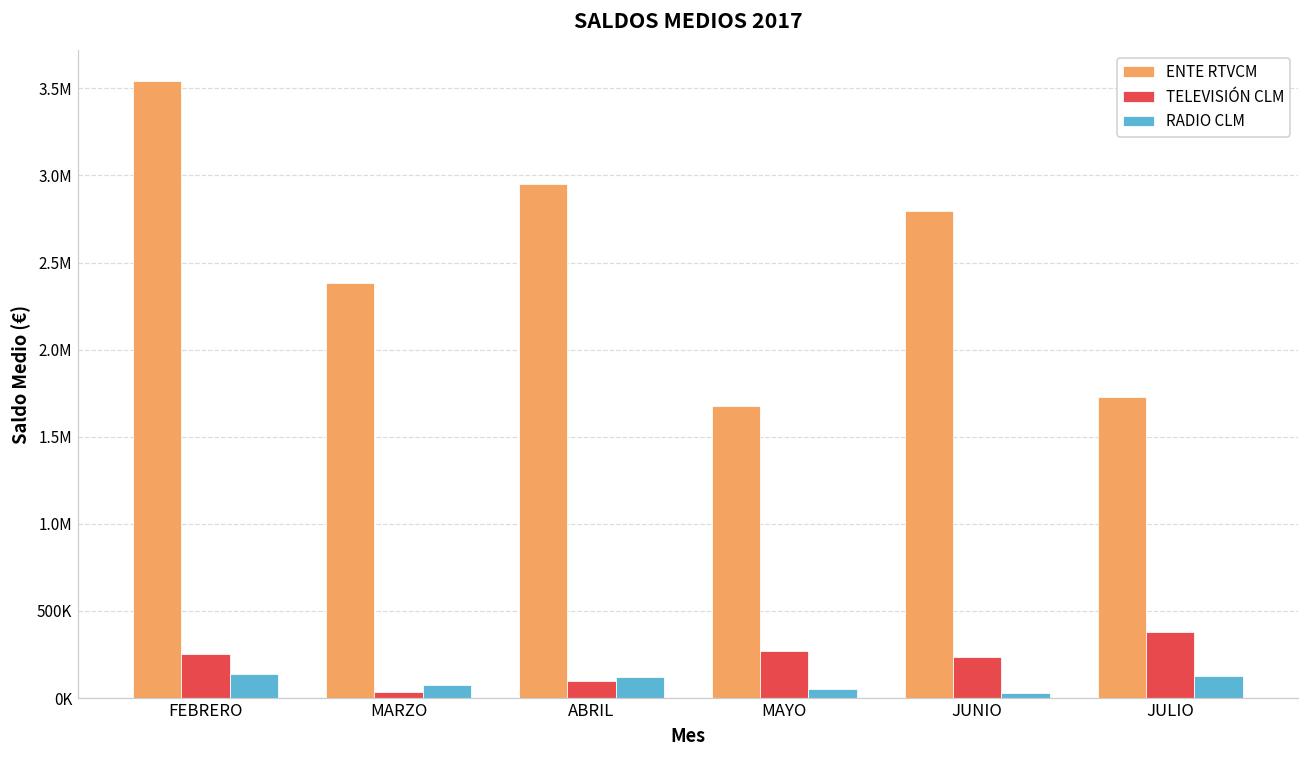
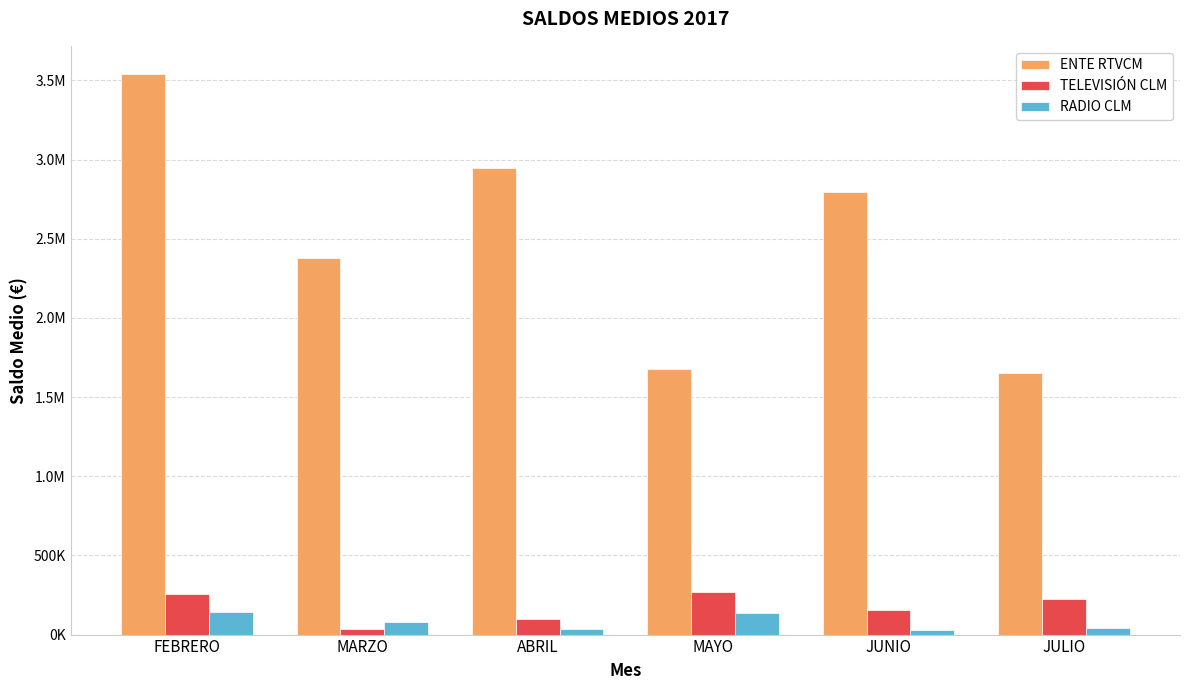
  {
    "ENTE RTVCM": {
      "FEBRERO": 3540000,
      "MARZO": 2380000,
      "ABRIL": 2950000,
      "MAYO": 1680000,
      "JUNIO": 2800000,
-     "JULIO": 1730000
+     "JULIO": 1650000
    },
    "TELEVISIÓN CLM": {
      "FEBRERO": 260000,
      "MARZO": 30000,
      "ABRIL": 100000,
      "MAYO": 270000,
-     "JUNIO": 240000,
-     "JULIO": 380000
+     "JUNIO": 160000,
+     "JULIO": 220000
    },
    "RADIO CLM": {
      "FEBRERO": 140000,
      "MARZO": 80000,
-     "ABRIL": 120000,
-     "MAYO": 50000,
+     "ABRIL": 40000,
+     "MAYO": 140000,
      "JUNIO": 30000,
-     "JULIO": 130000
+     "JULIO": 40000
    }
  }
